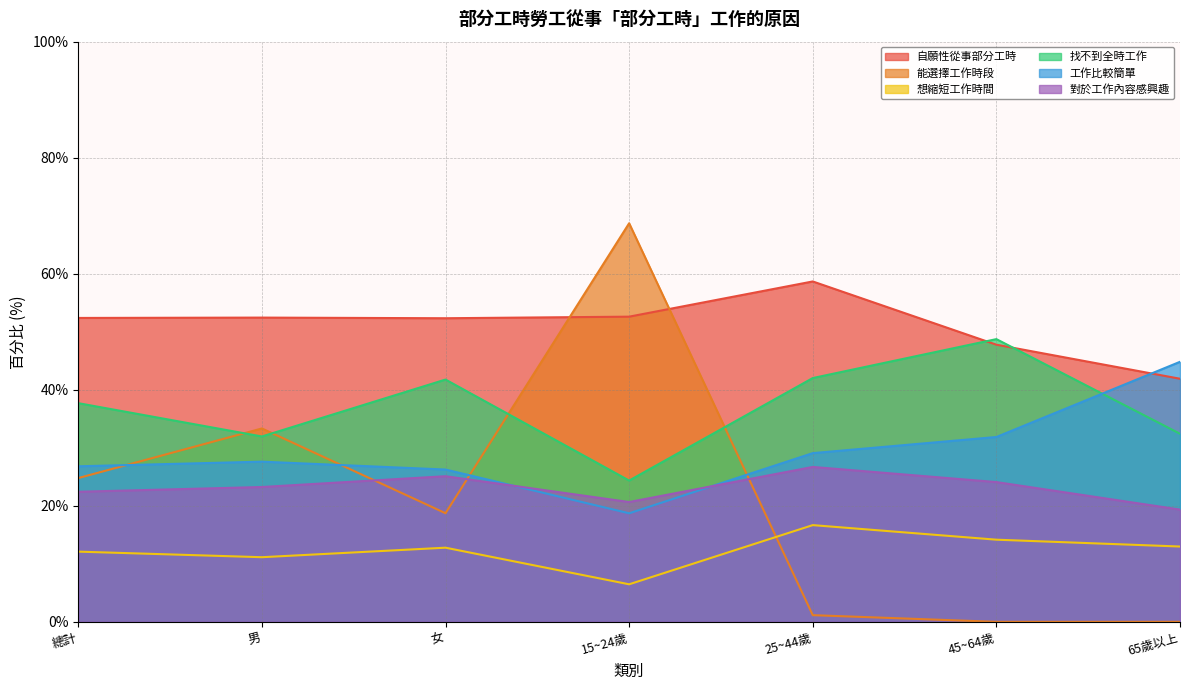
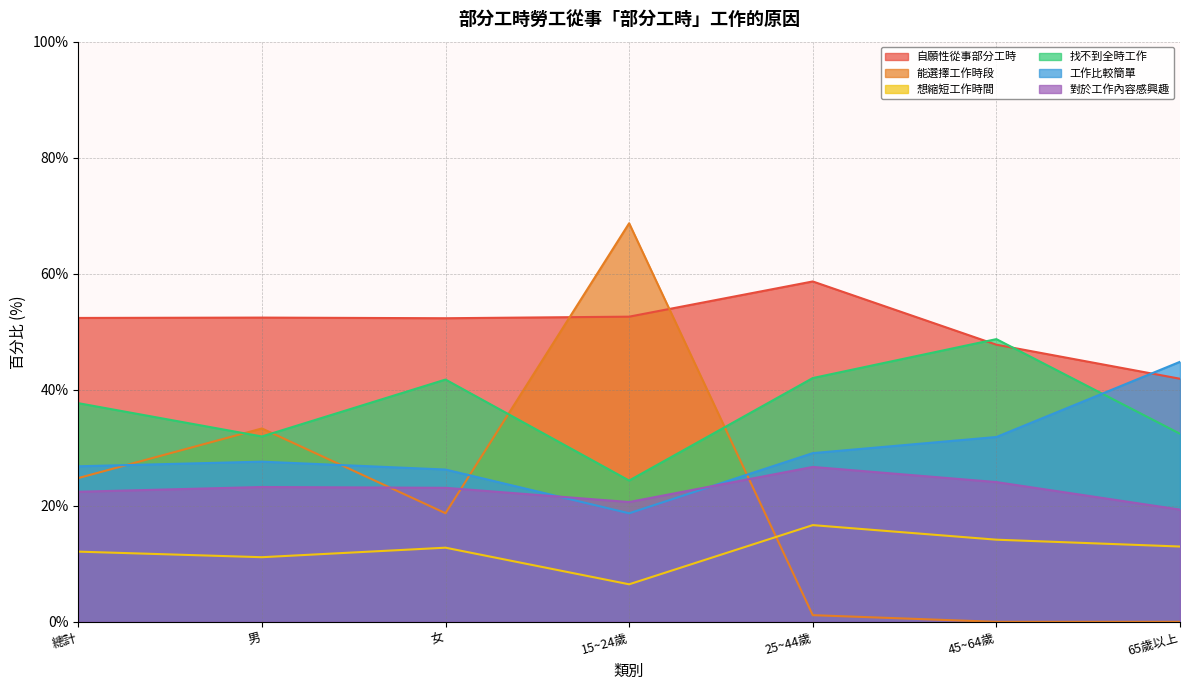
  {
    "想縮短工作時間": {
      "總計": "12%",
      "男": "11%",
      "女": "13%",
      "15~24歲": "6%",
      "25~44歲": "17%",
      "45~64歲": "14%",
      "65歲以上": "13%"
    },
    "找不到全時工作": {
      "總計": "38%",
      "男": "32%",
      "女": "42%",
      "15~24歲": "24%",
      "25~44歲": "42%",
      "45~64歲": "49%",
      "65歲以上": "32%"
    },
    "工作比較簡單": {
      "總計": "27%",
      "男": "28%",
      "女": "26%",
      "15~24歲": "19%",
      "25~44歲": "29%",
      "45~64歲": "32%",
      "65歲以上": "45%"
    },
    "對於工作內容感興趣": {
      "總計": "22%",
      "男": "23%",
-     "女": "25%",
+     "女": "23%",
      "15~24歲": "21%",
      "25~44歲": "27%",
      "45~64歲": "24%",
      "65歲以上": "19%"
    }
  }
